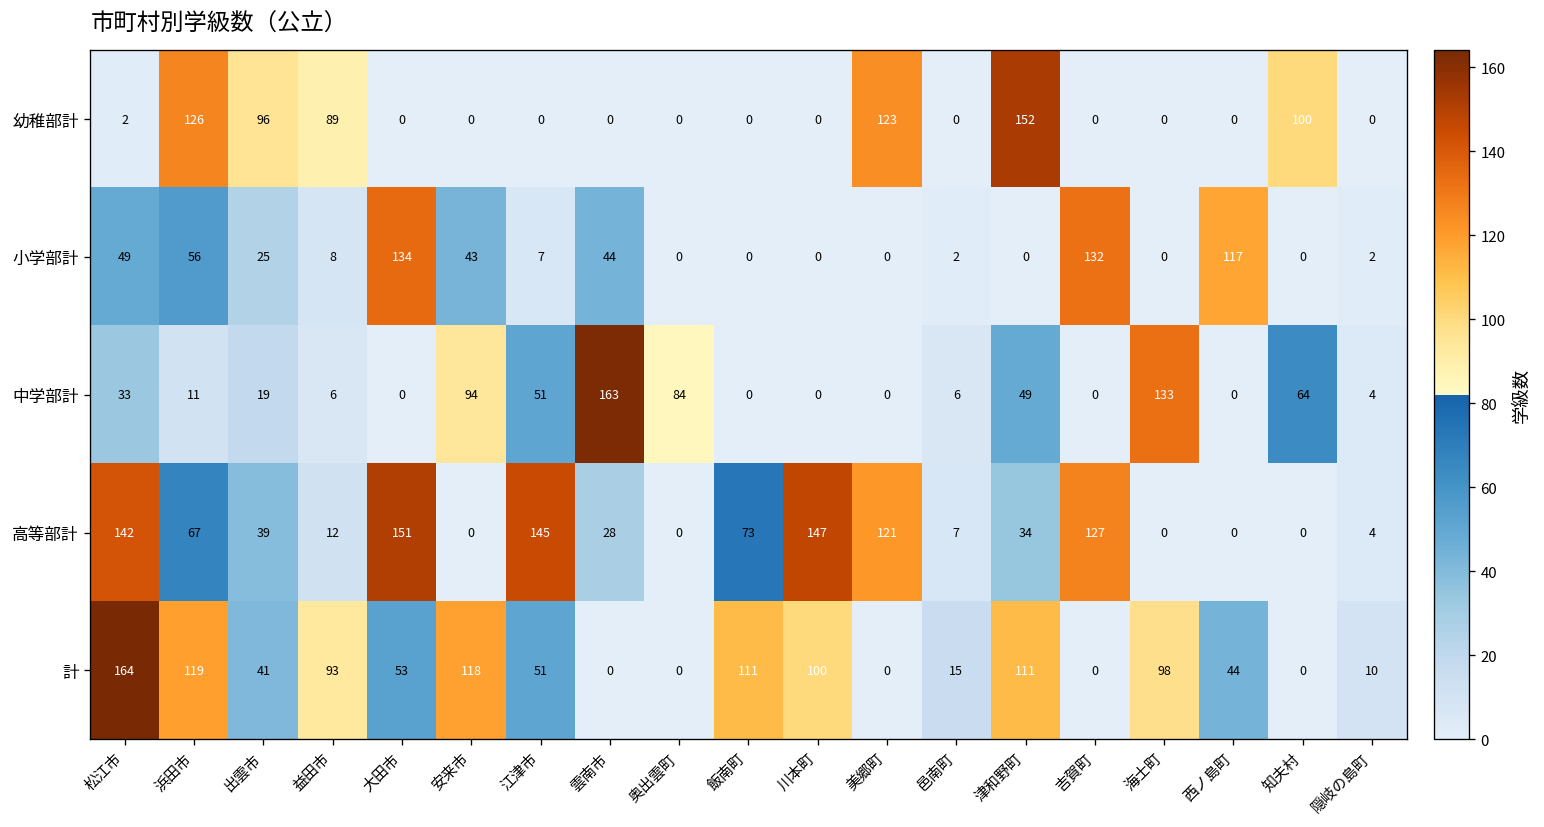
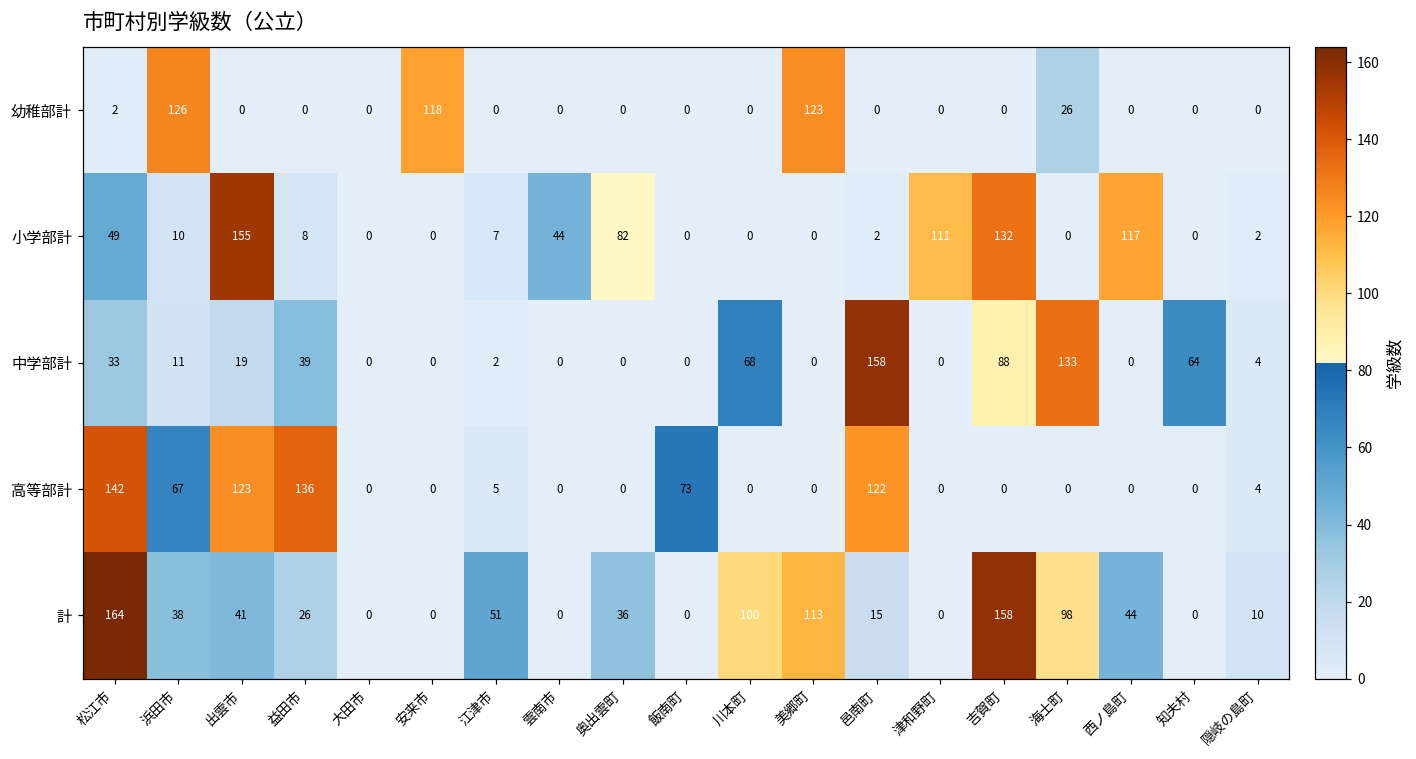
  {
    "幼稚部計": {
      "松江市": 2,
      "浜田市": 126,
-     "出雲市": 96,
-     "益田市": 89,
+     "出雲市": 0,
+     "益田市": 0,
      "大田市": 0,
-     "安来市": 0,
+     "安来市": 118,
      "江津市": 0,
      "雲南市": 0,
      "奥出雲町": 0,
      "飯南町": 0,
      "川本町": 0,
      "美郷町": 123,
      "邑南町": 0,
-     "津和野町": 152,
+     "津和野町": 0,
      "吉賀町": 0,
-     "海士町": 0,
+     "海士町": 26,
      "西ノ島町": 0,
-     "知夫村": 100,
+     "知夫村": 0,
      "隠岐の島町": 0
    },
    "小学部計": {
      "松江市": 49,
-     "浜田市": 56,
-     "出雲市": 25,
+     "浜田市": 10,
+     "出雲市": 155,
      "益田市": 8,
-     "大田市": 134,
-     "安来市": 43,
+     "大田市": 0,
+     "安来市": 0,
      "江津市": 7,
      "雲南市": 44,
-     "奥出雲町": 0,
+     "奥出雲町": 82,
      "飯南町": 0,
      "川本町": 0,
      "美郷町": 0,
      "邑南町": 2,
-     "津和野町": 0,
+     "津和野町": 111,
      "吉賀町": 132,
      "海士町": 0,
      "西ノ島町": 117,
      "知夫村": 0,
      "隠岐の島町": 2
    },
    "中学部計": {
      "松江市": 33,
      "浜田市": 11,
      "出雲市": 19,
-     "益田市": 6,
+     "益田市": 39,
      "大田市": 0,
-     "安来市": 94,
-     "江津市": 51,
-     "雲南市": 163,
-     "奥出雲町": 84,
+     "安来市": 0,
+     "江津市": 2,
+     "雲南市": 0,
+     "奥出雲町": 0,
      "飯南町": 0,
-     "川本町": 0,
+     "川本町": 68,
      "美郷町": 0,
-     "邑南町": 6,
-     "津和野町": 49,
-     "吉賀町": 0,
+     "邑南町": 158,
+     "津和野町": 0,
+     "吉賀町": 88,
      "海士町": 133,
      "西ノ島町": 0,
      "知夫村": 64,
      "隠岐の島町": 4
    },
    "高等部計": {
      "松江市": 142,
      "浜田市": 67,
-     "出雲市": 39,
-     "益田市": 12,
-     "大田市": 151,
+     "出雲市": 123,
+     "益田市": 136,
+     "大田市": 0,
      "安来市": 0,
-     "江津市": 145,
-     "雲南市": 28,
+     "江津市": 5,
+     "雲南市": 0,
      "奥出雲町": 0,
      "飯南町": 73,
-     "川本町": 147,
-     "美郷町": 121,
-     "邑南町": 7,
-     "津和野町": 34,
-     "吉賀町": 127,
+     "川本町": 0,
+     "美郷町": 0,
+     "邑南町": 122,
+     "津和野町": 0,
+     "吉賀町": 0,
      "海士町": 0,
      "西ノ島町": 0,
      "知夫村": 0,
      "隠岐の島町": 4
    },
    "計": {
      "松江市": 164,
-     "浜田市": 119,
+     "浜田市": 38,
      "出雲市": 41,
-     "益田市": 93,
-     "大田市": 53,
-     "安来市": 118,
+     "益田市": 26,
+     "大田市": 0,
+     "安来市": 0,
      "江津市": 51,
      "雲南市": 0,
-     "奥出雲町": 0,
-     "飯南町": 111,
+     "奥出雲町": 36,
+     "飯南町": 0,
      "川本町": 100,
-     "美郷町": 0,
+     "美郷町": 113,
      "邑南町": 15,
-     "津和野町": 111,
-     "吉賀町": 0,
+     "津和野町": 0,
+     "吉賀町": 158,
      "海士町": 98,
      "西ノ島町": 44,
      "知夫村": 0,
      "隠岐の島町": 10
    }
  }
